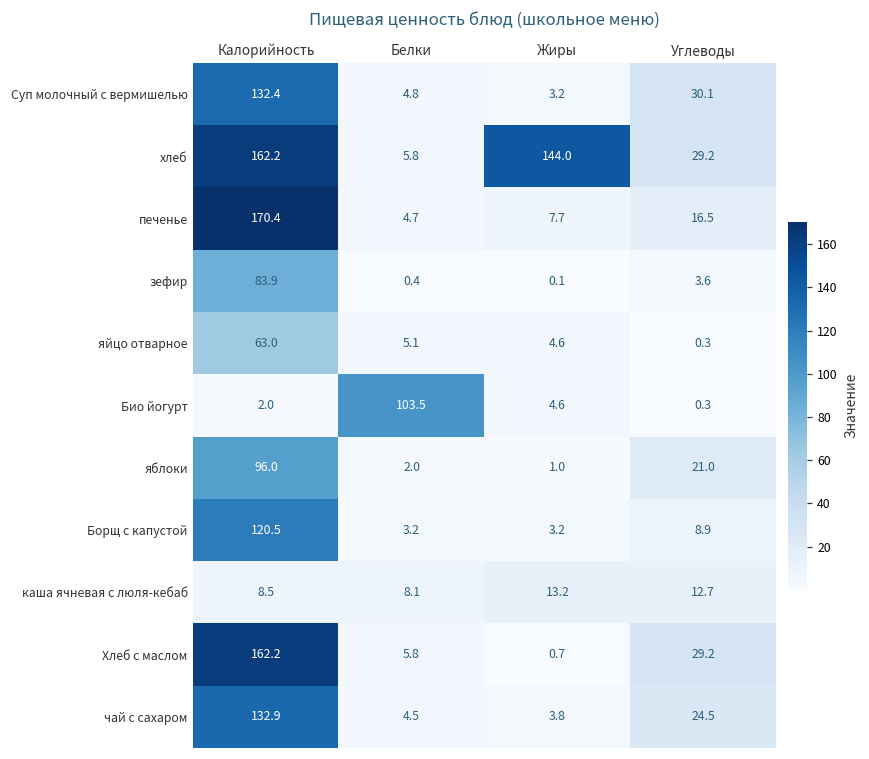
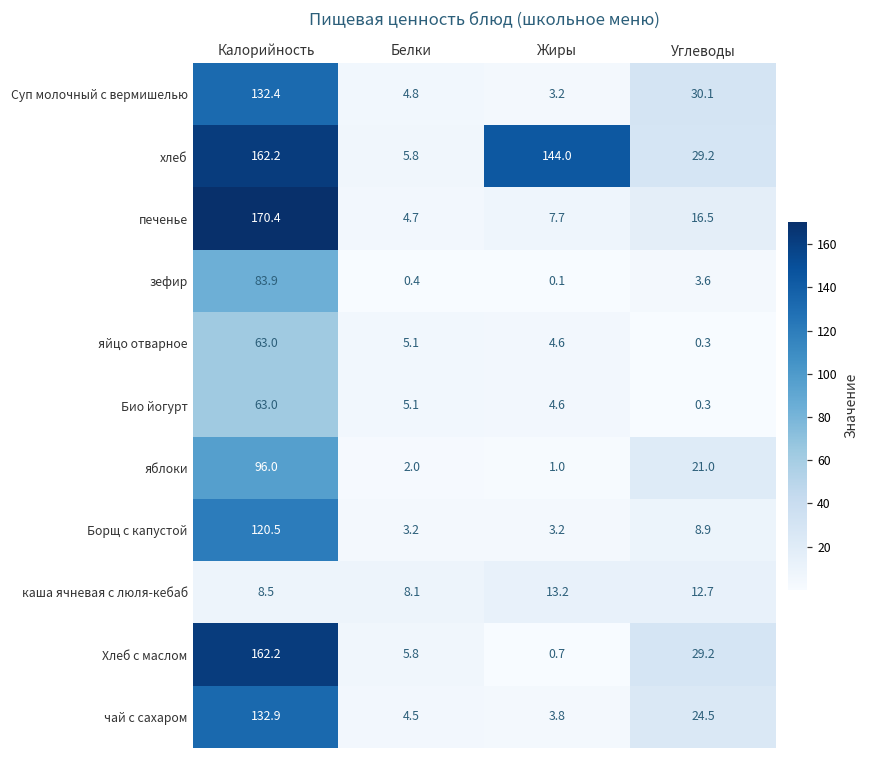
  {
    "Суп молочный с вермишелью": {
      "Калорийность": 132.4,
      "Белки": 4.8,
      "Жиры": 3.2,
      "Углеводы": 30.1
    },
    "хлеб": {
      "Калорийность": 162.2,
      "Белки": 5.8,
      "Жиры": 144.0,
      "Углеводы": 29.2
    },
    "печенье": {
      "Калорийность": 170.4,
      "Белки": 4.7,
      "Жиры": 7.7,
      "Углеводы": 16.5
    },
    "зефир": {
      "Калорийность": 83.9,
      "Белки": 0.4,
      "Жиры": 0.1,
      "Углеводы": 3.6
    },
    "яйцо отварное": {
      "Калорийность": 63.0,
      "Белки": 5.1,
      "Жиры": 4.6,
      "Углеводы": 0.3
    },
    "Био йогурт": {
-     "Калорийность": 2.0,
-     "Белки": 103.5,
+     "Калорийность": 63.0,
+     "Белки": 5.1,
      "Жиры": 4.6,
      "Углеводы": 0.3
    },
    "яблоки": {
      "Калорийность": 96.0,
      "Белки": 2.0,
      "Жиры": 1.0,
      "Углеводы": 21.0
    },
    "Борщ с капустой": {
      "Калорийность": 120.5,
      "Белки": 3.2,
      "Жиры": 3.2,
      "Углеводы": 8.9
    },
    "каша ячневая с люля-кебаб": {
      "Калорийность": 8.5,
      "Белки": 8.1,
      "Жиры": 13.2,
      "Углеводы": 12.7
    },
    "Хлеб с маслом": {
      "Калорийность": 162.2,
      "Белки": 5.8,
      "Жиры": 0.7,
      "Углеводы": 29.2
    },
    "чай с сахаром": {
      "Калорийность": 132.9,
      "Белки": 4.5,
      "Жиры": 3.8,
      "Углеводы": 24.5
    }
  }
